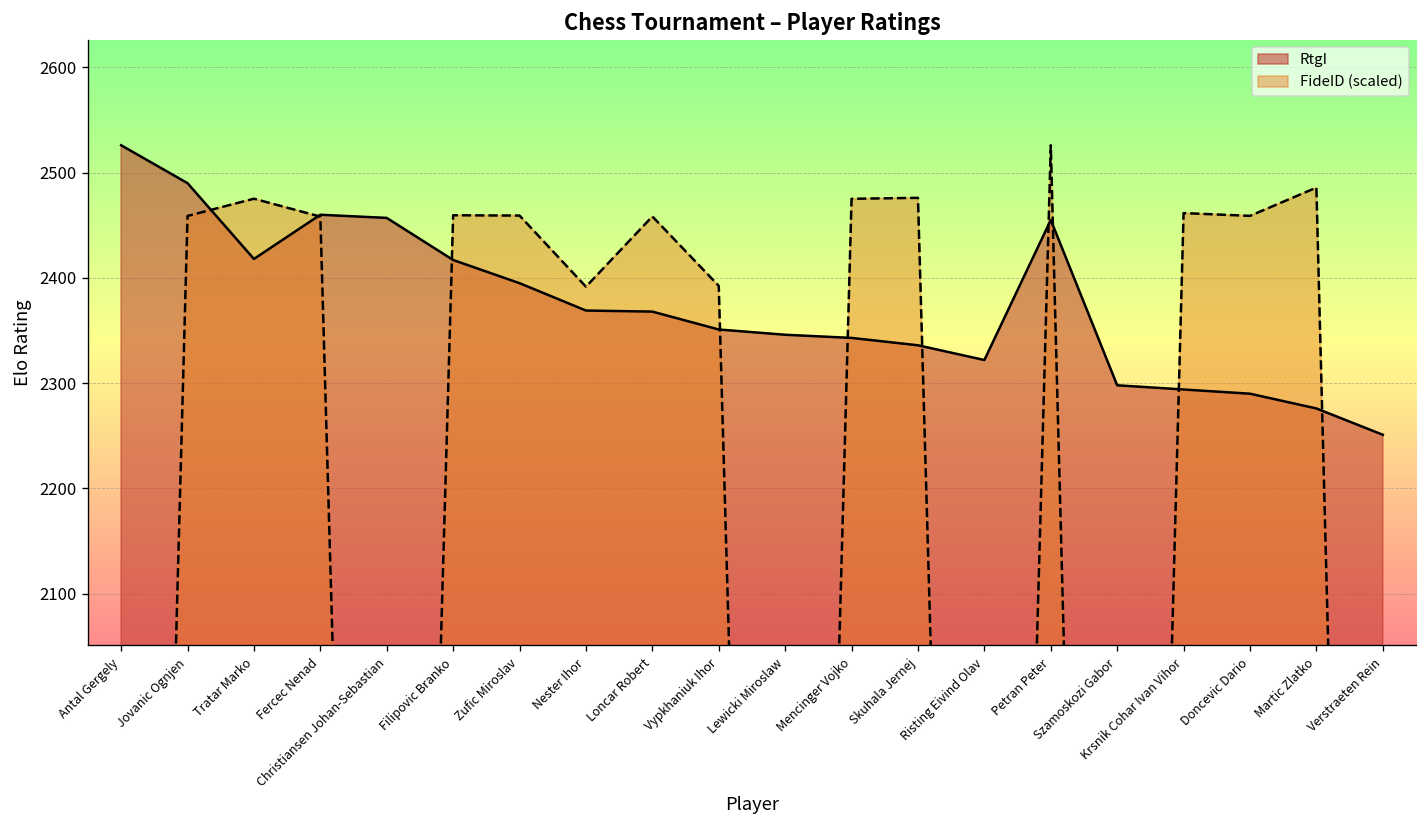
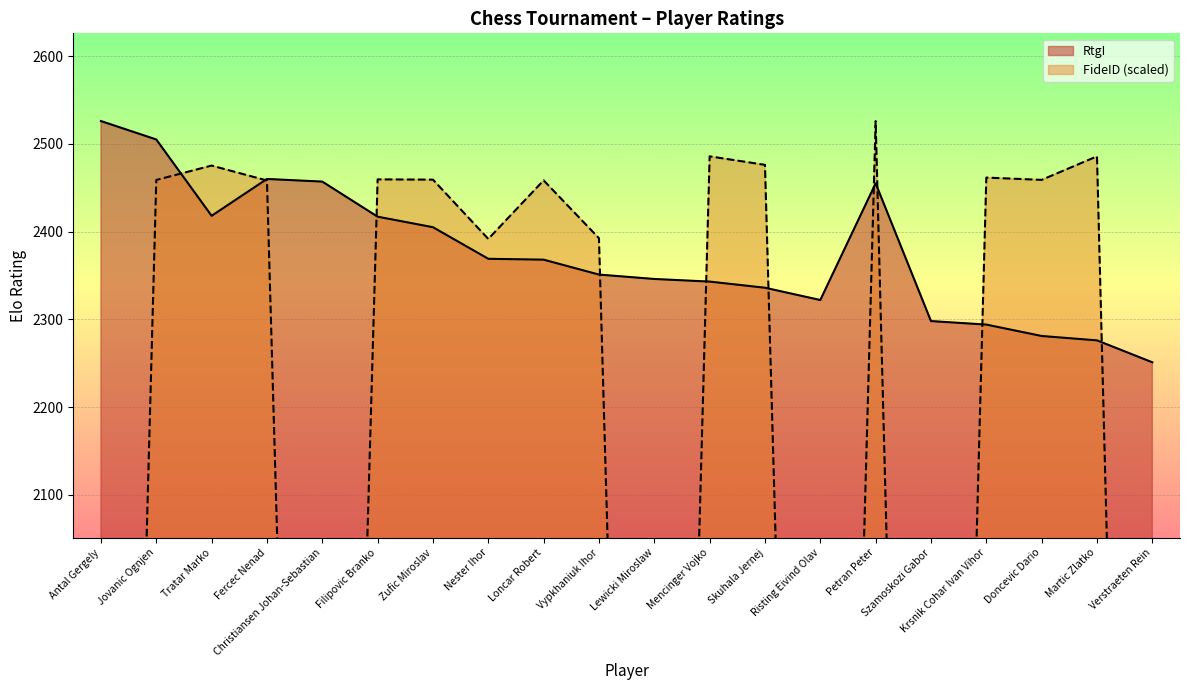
  {
    "RtgI": {
      "Antal Gergely": 2530,
-     "Jovanic Ognjen": 2490,
+     "Jovanic Ognjen": 2510,
      "Tratar Marko": 2420,
      "Christiansen Johan-Sebastian": 2460,
      "Filipovic Branko": 2420,
-     "Zufic Miroslav": 2400,
+     "Zufic Miroslav": 2410,
      "Nester Ihor": 2370,
      "Loncar Robert": 2370,
      "Vypkhaniuk Ihor": 2350,
      "Lewicki Miroslaw": 2350,
      "Mencinger Vojko": 2340,
      "Skuhala Jernej": 2340,
      "Risting Eivind Olav": 2320,
      "Petran Peter": 2460,
      "Szamoskozi Gabor": 2300,
      "Krsnik Cohar Ivan Vihor": 2290,
-     "Doncevic Dario": 2290,
+     "Doncevic Dario": 2280,
      "Martic Zlatko": 2280,
      "Verstraeten Rein": 2250
    },
    "FideID (scaled)": {
      "Jovanic Ognjen": 2460,
      "Tratar Marko": 2480,
      "Filipovic Branko": 2460,
      "Zufic Miroslav": 2460,
      "Nester Ihor": 2390,
      "Loncar Robert": 2460,
      "Vypkhaniuk Ihor": 2390,
-     "Mencinger Vojko": 2480,
+     "Mencinger Vojko": 2490,
      "Skuhala Jernej": 2480,
      "Petran Peter": 2530,
      "Krsnik Cohar Ivan Vihor": 2460,
      "Doncevic Dario": 2460,
      "Martic Zlatko": 2490
    }
  }
